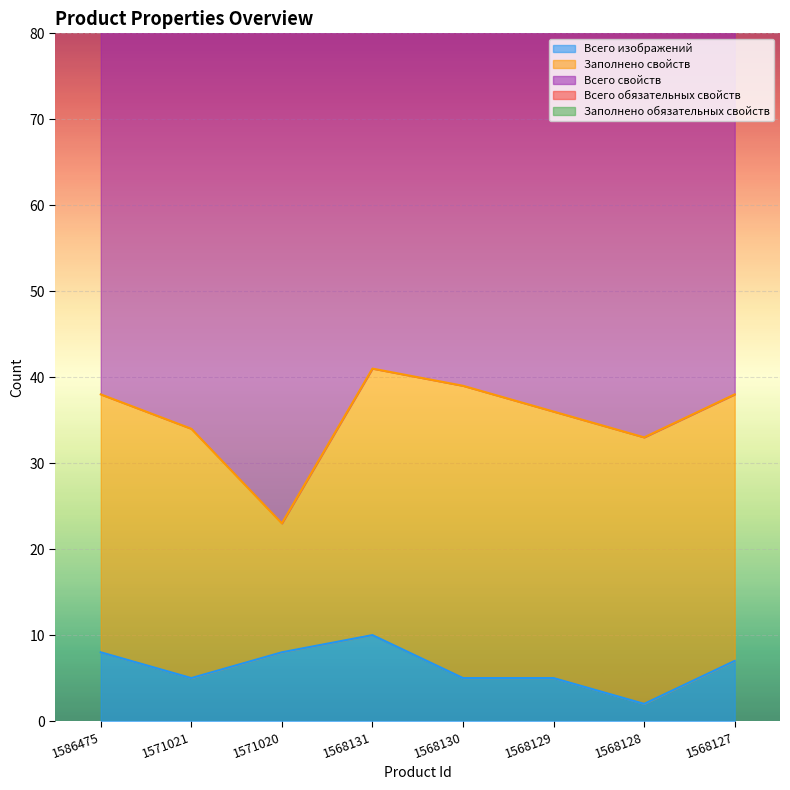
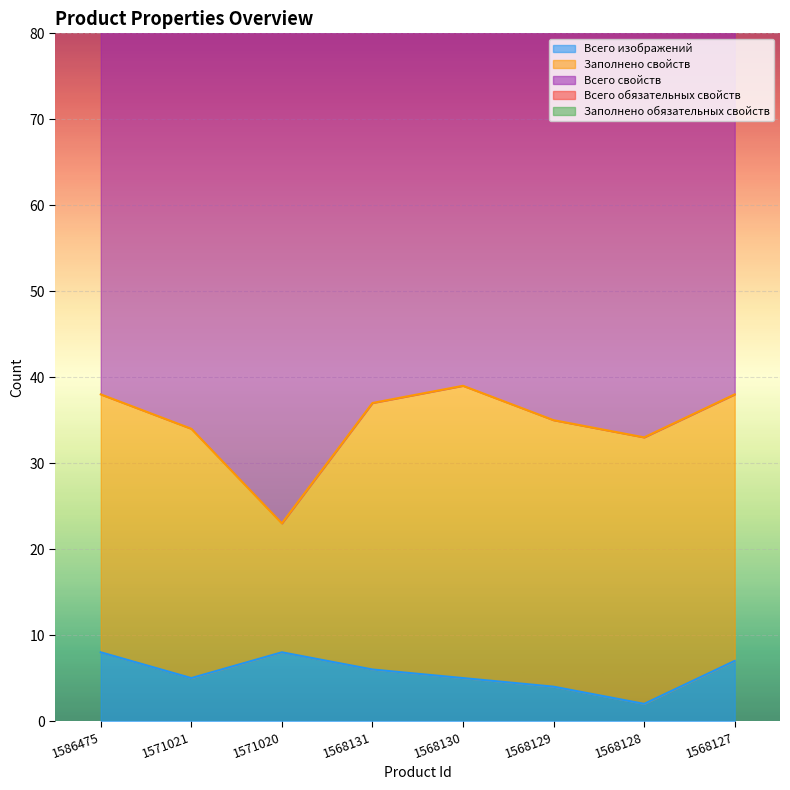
  {
    "Всего изображений": {
      "1586475": 8,
      "1571021": 5,
      "1571020": 8,
-     "1568131": 10,
+     "1568131": 6,
      "1568130": 5,
-     "1568129": 5,
+     "1568129": 4,
      "1568128": 2,
      "1568127": 7
    },
    "Заполнено свойств": {
      "1586475": 30,
      "1571021": 29,
      "1571020": 15,
      "1568131": 31,
      "1568130": 34,
      "1568129": 31,
      "1568128": 31,
      "1568127": 31
    }
  }
